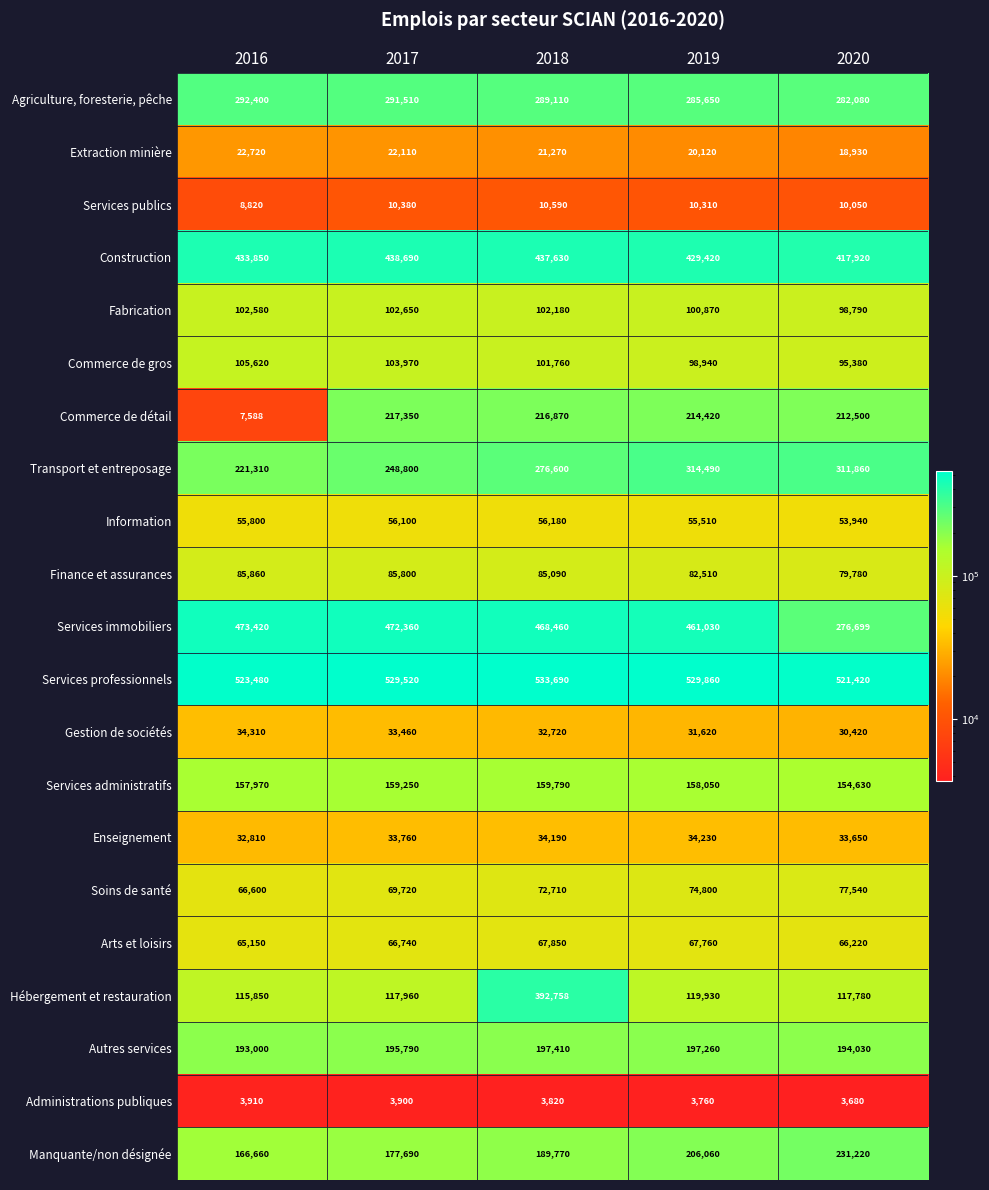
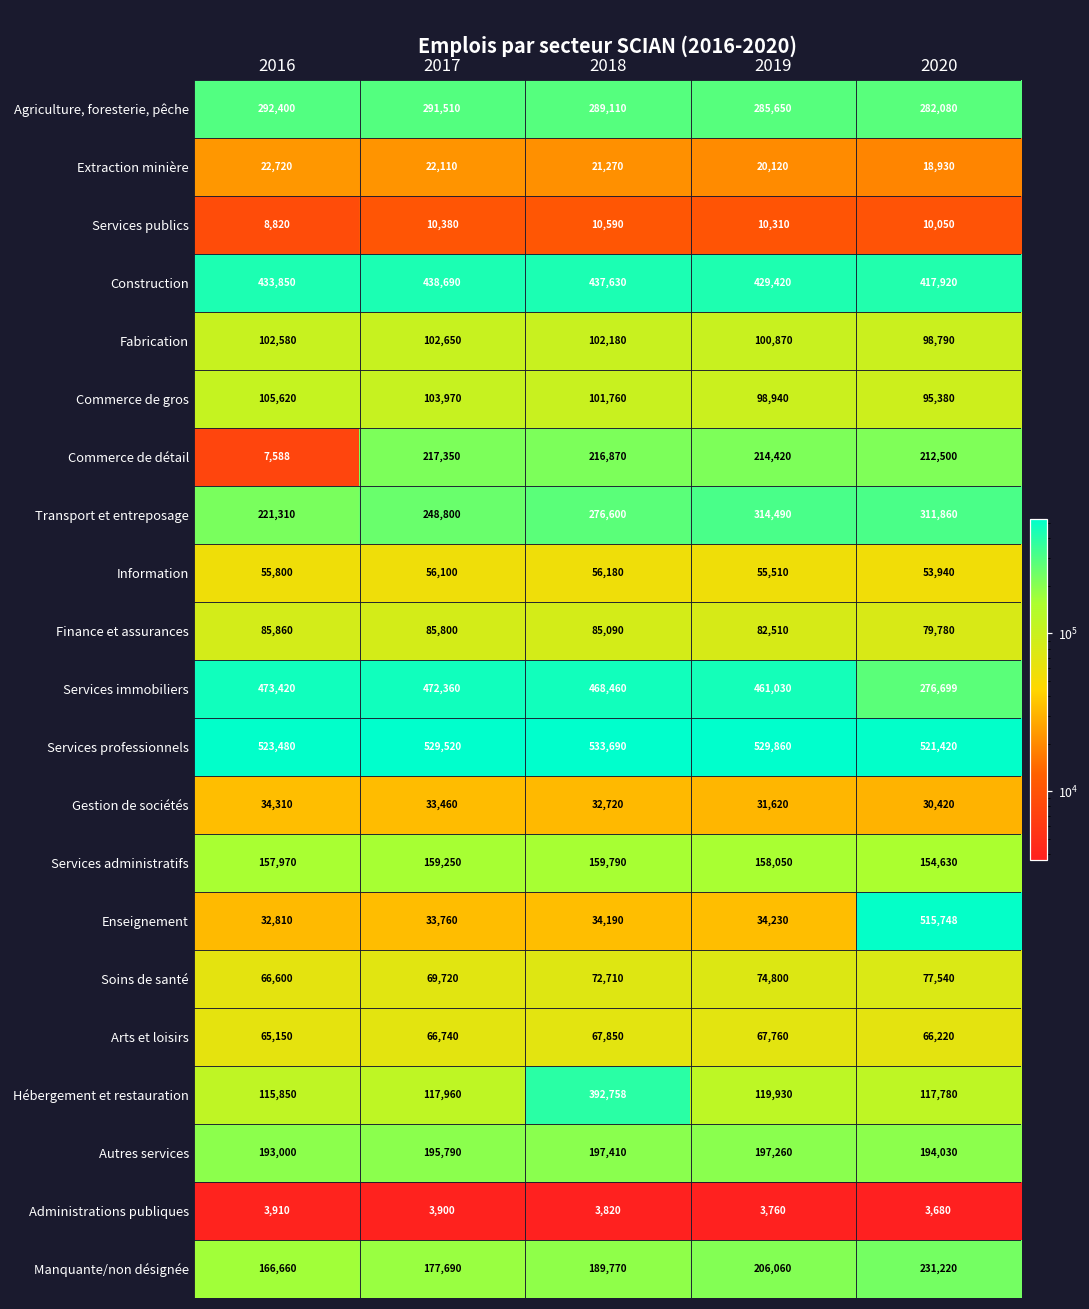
  {
    "Agriculture, foresterie, pêche": {
      "2016": "292,400",
      "2017": "291,510",
      "2018": "289,110",
      "2019": "285,650",
      "2020": "282,080"
    },
    "Extraction minière": {
      "2016": "22,720",
      "2017": "22,110",
      "2018": "21,270",
      "2019": "20,120",
      "2020": "18,930"
    },
    "Services publics": {
      "2016": "8,820",
      "2017": "10,380",
      "2018": "10,590",
      "2019": "10,310",
      "2020": "10,050"
    },
    "Construction": {
      "2016": "433,850",
      "2017": "438,690",
      "2018": "437,630",
      "2019": "429,420",
      "2020": "417,920"
    },
    "Fabrication": {
      "2016": "102,580",
      "2017": "102,650",
      "2018": "102,180",
      "2019": "100,870",
      "2020": "98,790"
    },
    "Commerce de gros": {
      "2016": "105,620",
      "2017": "103,970",
      "2018": "101,760",
      "2019": "98,940",
      "2020": "95,380"
    },
    "Commerce de détail": {
      "2016": "7,588",
      "2017": "217,350",
      "2018": "216,870",
      "2019": "214,420",
      "2020": "212,500"
    },
    "Transport et entreposage": {
      "2016": "221,310",
      "2017": "248,800",
      "2018": "276,600",
      "2019": "314,490",
      "2020": "311,860"
    },
    "Information": {
      "2016": "55,800",
      "2017": "56,100",
      "2018": "56,180",
      "2019": "55,510",
      "2020": "53,940"
    },
    "Finance et assurances": {
      "2016": "85,860",
      "2017": "85,800",
      "2018": "85,090",
      "2019": "82,510",
      "2020": "79,780"
    },
    "Services immobiliers": {
      "2016": "473,420",
      "2017": "472,360",
      "2018": "468,460",
      "2019": "461,030",
      "2020": "276,699"
    },
    "Services professionnels": {
      "2016": "523,480",
      "2017": "529,520",
      "2018": "533,690",
      "2019": "529,860",
      "2020": "521,420"
    },
    "Gestion de sociétés": {
      "2016": "34,310",
      "2017": "33,460",
      "2018": "32,720",
      "2019": "31,620",
      "2020": "30,420"
    },
    "Services administratifs": {
      "2016": "157,970",
      "2017": "159,250",
      "2018": "159,790",
      "2019": "158,050",
      "2020": "154,630"
    },
    "Enseignement": {
      "2016": "32,810",
      "2017": "33,760",
      "2018": "34,190",
      "2019": "34,230",
-     "2020": "33,650"
+     "2020": "515,748"
    },
    "Soins de santé": {
      "2016": "66,600",
      "2017": "69,720",
      "2018": "72,710",
      "2019": "74,800",
      "2020": "77,540"
    },
    "Arts et loisirs": {
      "2016": "65,150",
      "2017": "66,740",
      "2018": "67,850",
      "2019": "67,760",
      "2020": "66,220"
    },
    "Hébergement et restauration": {
      "2016": "115,850",
      "2017": "117,960",
      "2018": "392,758",
      "2019": "119,930",
      "2020": "117,780"
    },
    "Autres services": {
      "2016": "193,000",
      "2017": "195,790",
      "2018": "197,410",
      "2019": "197,260",
      "2020": "194,030"
    },
    "Administrations publiques": {
      "2016": "3,910",
      "2017": "3,900",
      "2018": "3,820",
      "2019": "3,760",
      "2020": "3,680"
    },
    "Manquante/non désignée": {
      "2016": "166,660",
      "2017": "177,690",
      "2018": "189,770",
      "2019": "206,060",
      "2020": "231,220"
    }
  }
